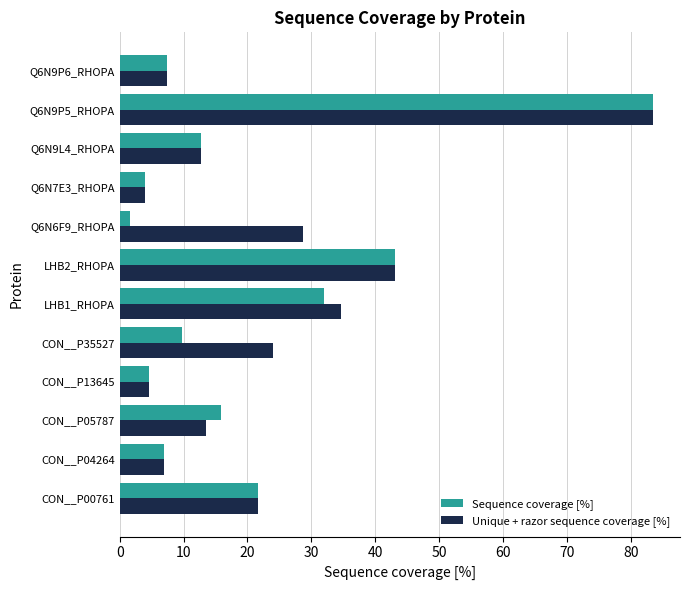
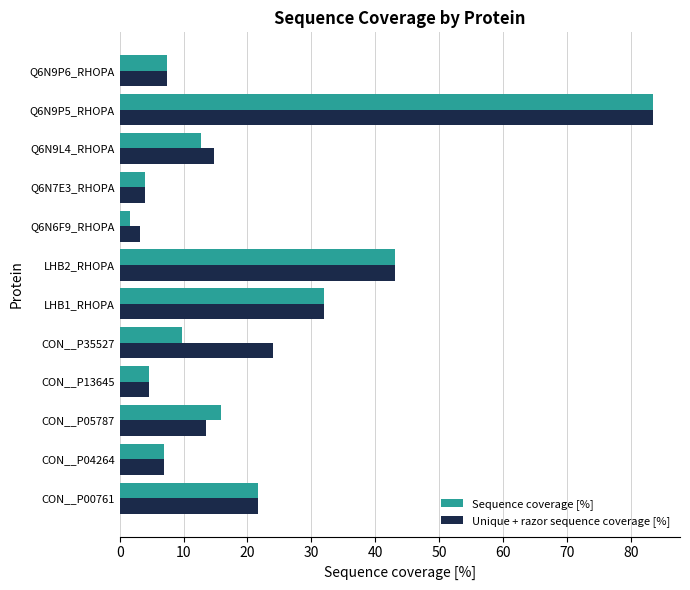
  {
    "Sequence coverage [%]": {
      "Q6N9P6_RHOPA": 7,
      "Q6N9P5_RHOPA": 84,
      "Q6N9L4_RHOPA": 13,
      "Q6N7E3_RHOPA": 4,
      "Q6N6F9_RHOPA": 2,
      "LHB2_RHOPA": 43,
      "LHB1_RHOPA": 32,
      "CON__P35527": 10,
      "CON__P13645": 5,
      "CON__P05787": 16,
      "CON__P04264": 7,
      "CON__P00761": 22
    },
    "Unique + razor sequence coverage [%]": {
      "Q6N9P6_RHOPA": 7,
      "Q6N9P5_RHOPA": 84,
-     "Q6N9L4_RHOPA": 13,
+     "Q6N9L4_RHOPA": 15,
      "Q6N7E3_RHOPA": 4,
-     "Q6N6F9_RHOPA": 29,
+     "Q6N6F9_RHOPA": 3,
      "LHB2_RHOPA": 43,
-     "LHB1_RHOPA": 35,
+     "LHB1_RHOPA": 32,
      "CON__P35527": 24,
      "CON__P13645": 5,
      "CON__P05787": 14,
      "CON__P04264": 7,
      "CON__P00761": 22
    }
  }
